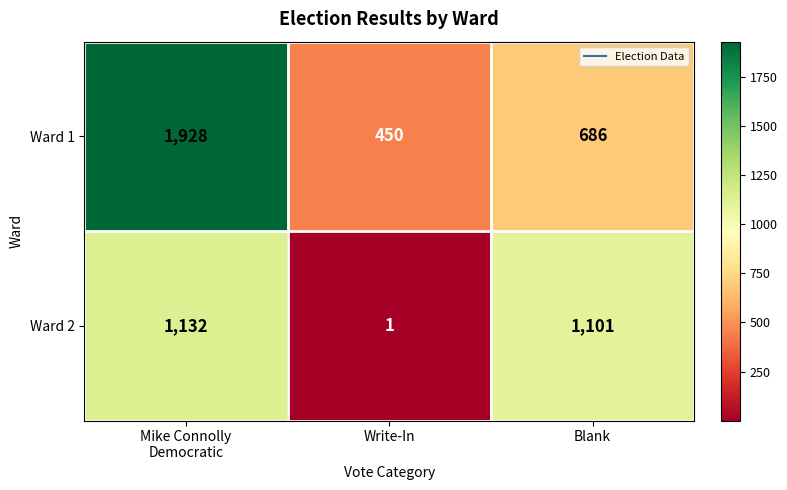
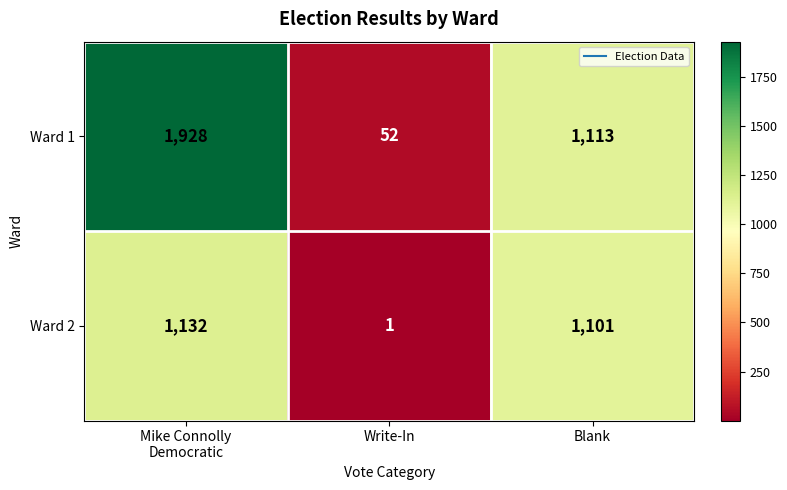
  {
    "Ward 1": {
      "Mike Connolly Democratic": "1,928",
-     "Write-In": "450",
-     "Blank": "686"
+     "Write-In": "52",
+     "Blank": "1,113"
    },
    "Ward 2": {
      "Mike Connolly Democratic": "1,132",
      "Write-In": "1",
      "Blank": "1,101"
    }
  }
